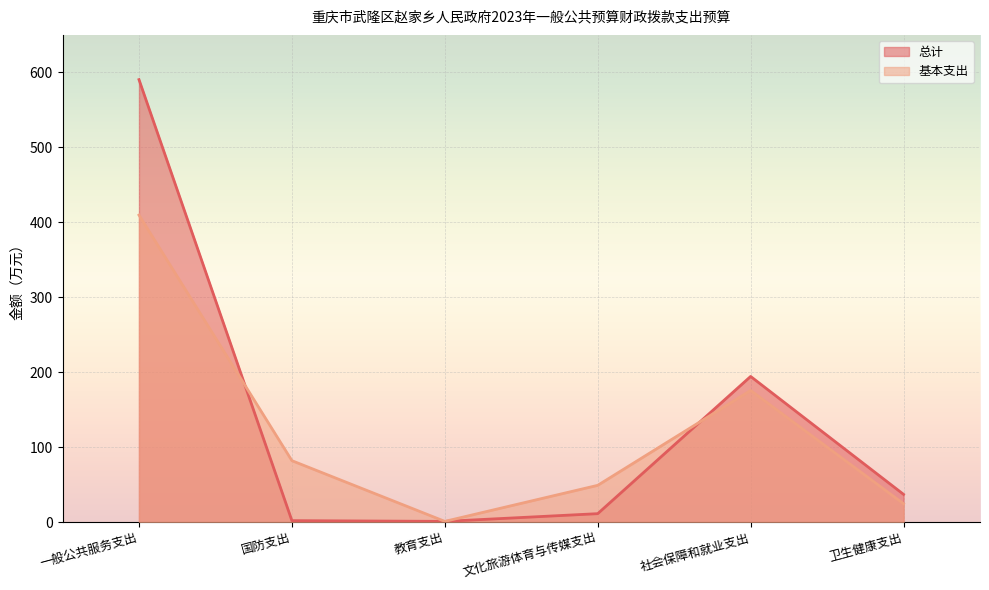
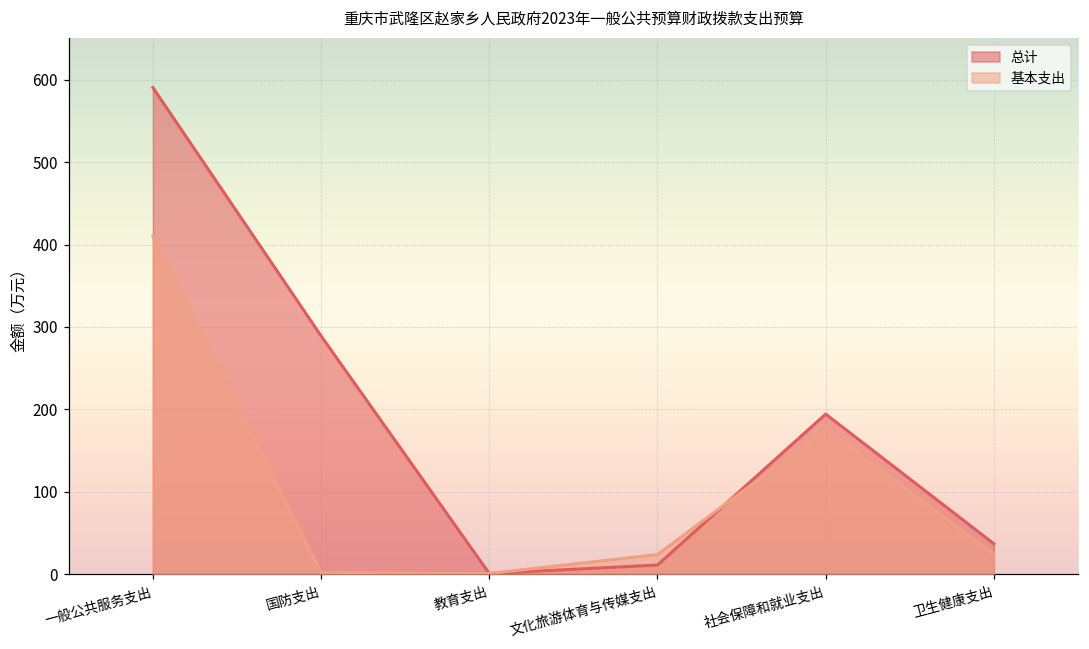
  {
    "总计": {
      "一般公共服务支出": 590,
-     "国防支出": 0,
+     "国防支出": 290,
      "文化旅游体育与传媒支出": 10,
      "社会保障和就业支出": 190,
      "卫生健康支出": 40
    },
    "基本支出": {
      "一般公共服务支出": 410,
-     "国防支出": 80,
-     "文化旅游体育与传媒支出": 50,
+     "国防支出": 0,
+     "文化旅游体育与传媒支出": 20,
      "社会保障和就业支出": 180,
      "卫生健康支出": 20
    }
  }
